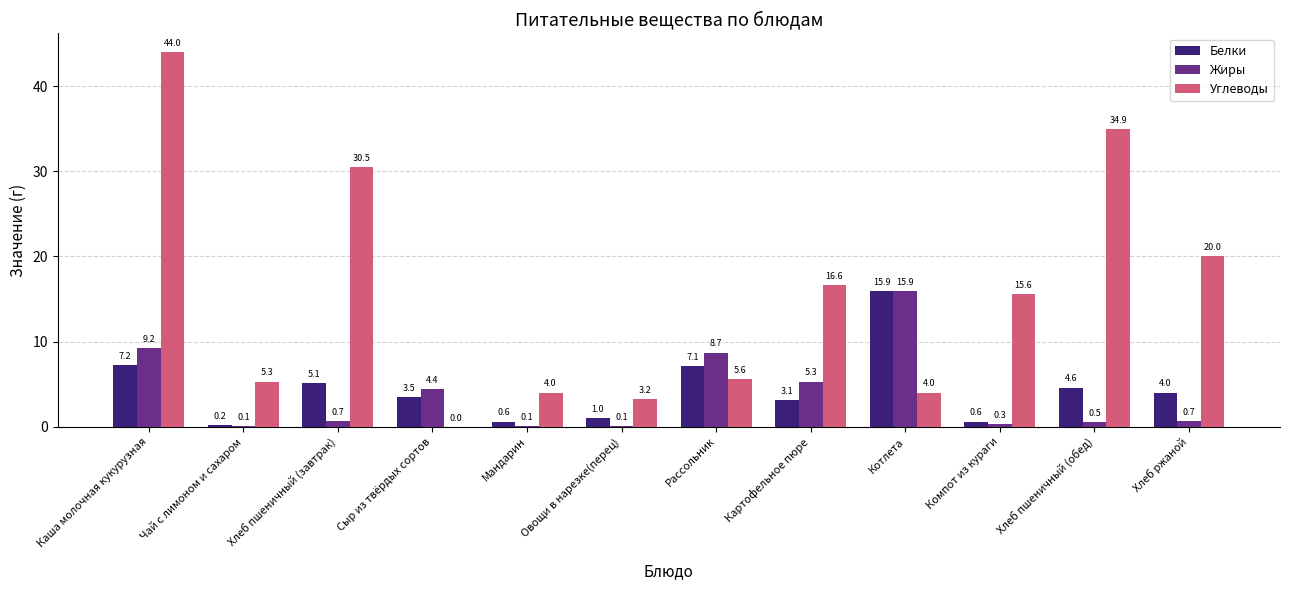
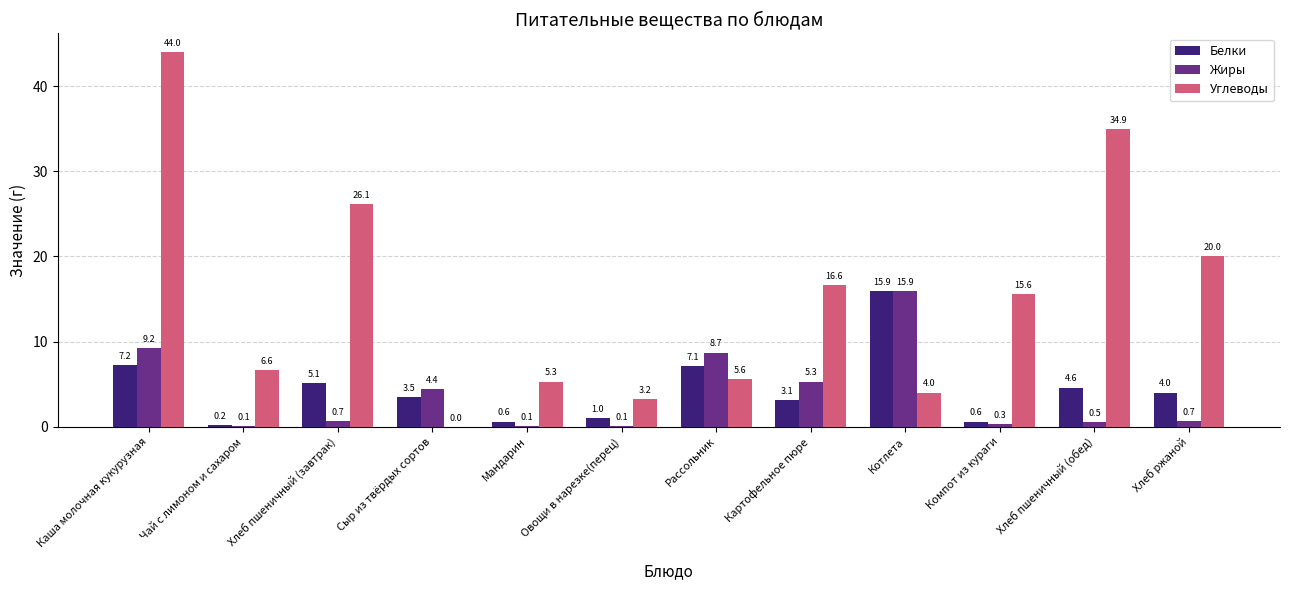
  {
    "Углеводы": {
      "Каша молочная кукурузная": 44.0,
-     "Чай с лимоном и сахаром": 5.3,
-     "Хлеб пшеничный (завтрак)": 30.5,
+     "Чай с лимоном и сахаром": 6.6,
+     "Хлеб пшеничный (завтрак)": 26.1,
      "Сыр из твёрдых сортов": 0.0,
-     "Мандарин": 4.0,
+     "Мандарин": 5.3,
      "Овощи в нарезке(перец)": 3.2,
      "Рассольник": 5.6,
      "Картофельное пюре": 16.6,
      "Котлета": 4.0,
      "Компот из кураги": 15.6,
      "Хлеб пшеничный (обед)": 34.9,
      "Хлеб ржаной": 20.0
    }
  }
